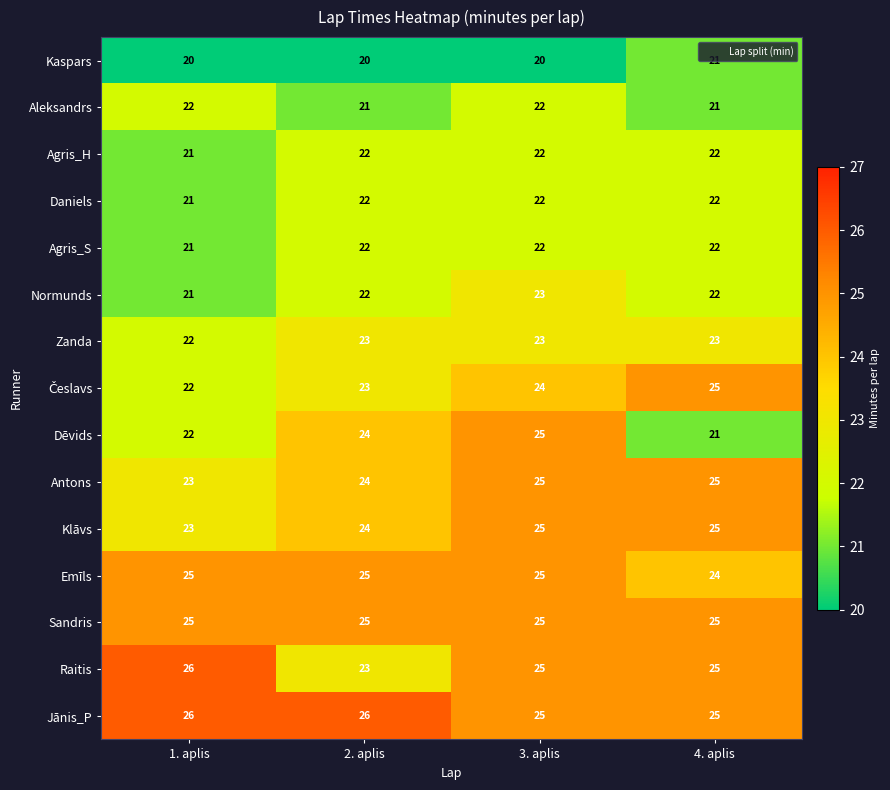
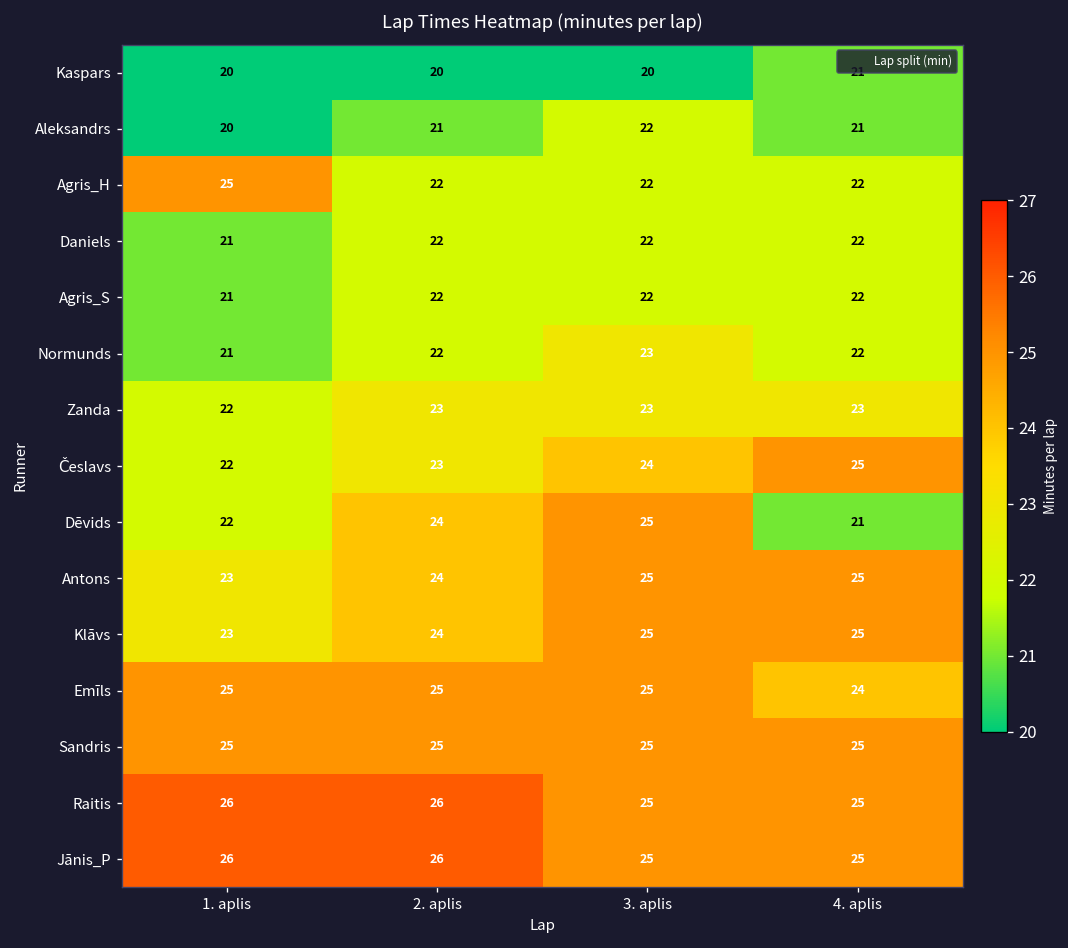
  {
    "Kaspars": {
      "1. aplis": 20,
      "2. aplis": 20,
      "3. aplis": 20
    },
    "Aleksandrs": {
-     "1. aplis": 22,
+     "1. aplis": 20,
      "2. aplis": 21,
      "3. aplis": 22,
      "4. aplis": 21
    },
    "Agris_H": {
-     "1. aplis": 21,
+     "1. aplis": 25,
      "2. aplis": 22,
      "3. aplis": 22,
      "4. aplis": 22
    },
    "Daniels": {
      "1. aplis": 21,
      "2. aplis": 22,
      "3. aplis": 22,
      "4. aplis": 22
    },
    "Agris_S": {
      "1. aplis": 21,
      "2. aplis": 22,
      "3. aplis": 22,
      "4. aplis": 22
    },
    "Normunds": {
      "1. aplis": 21,
      "2. aplis": 22,
      "3. aplis": 23,
      "4. aplis": 22
    },
    "Zanda": {
      "1. aplis": 22,
      "2. aplis": 23,
      "3. aplis": 23,
      "4. aplis": 23
    },
    "Česlavs": {
      "1. aplis": 22,
      "2. aplis": 23,
      "3. aplis": 24,
      "4. aplis": 25
    },
    "Dēvids": {
      "1. aplis": 22,
      "2. aplis": 24,
      "3. aplis": 25,
      "4. aplis": 21
    },
    "Antons": {
      "1. aplis": 23,
      "2. aplis": 24,
      "3. aplis": 25,
      "4. aplis": 25
    },
    "Klāvs": {
      "1. aplis": 23,
      "2. aplis": 24,
      "3. aplis": 25,
      "4. aplis": 25
    },
    "Emīls": {
      "1. aplis": 25,
      "2. aplis": 25,
      "3. aplis": 25,
      "4. aplis": 24
    },
    "Sandris": {
      "1. aplis": 25,
      "2. aplis": 25,
      "3. aplis": 25,
      "4. aplis": 25
    },
    "Raitis": {
      "1. aplis": 26,
-     "2. aplis": 23,
+     "2. aplis": 26,
      "3. aplis": 25,
      "4. aplis": 25
    },
    "Jānis_P": {
      "1. aplis": 26,
      "2. aplis": 26,
      "3. aplis": 25,
      "4. aplis": 25
    }
  }
